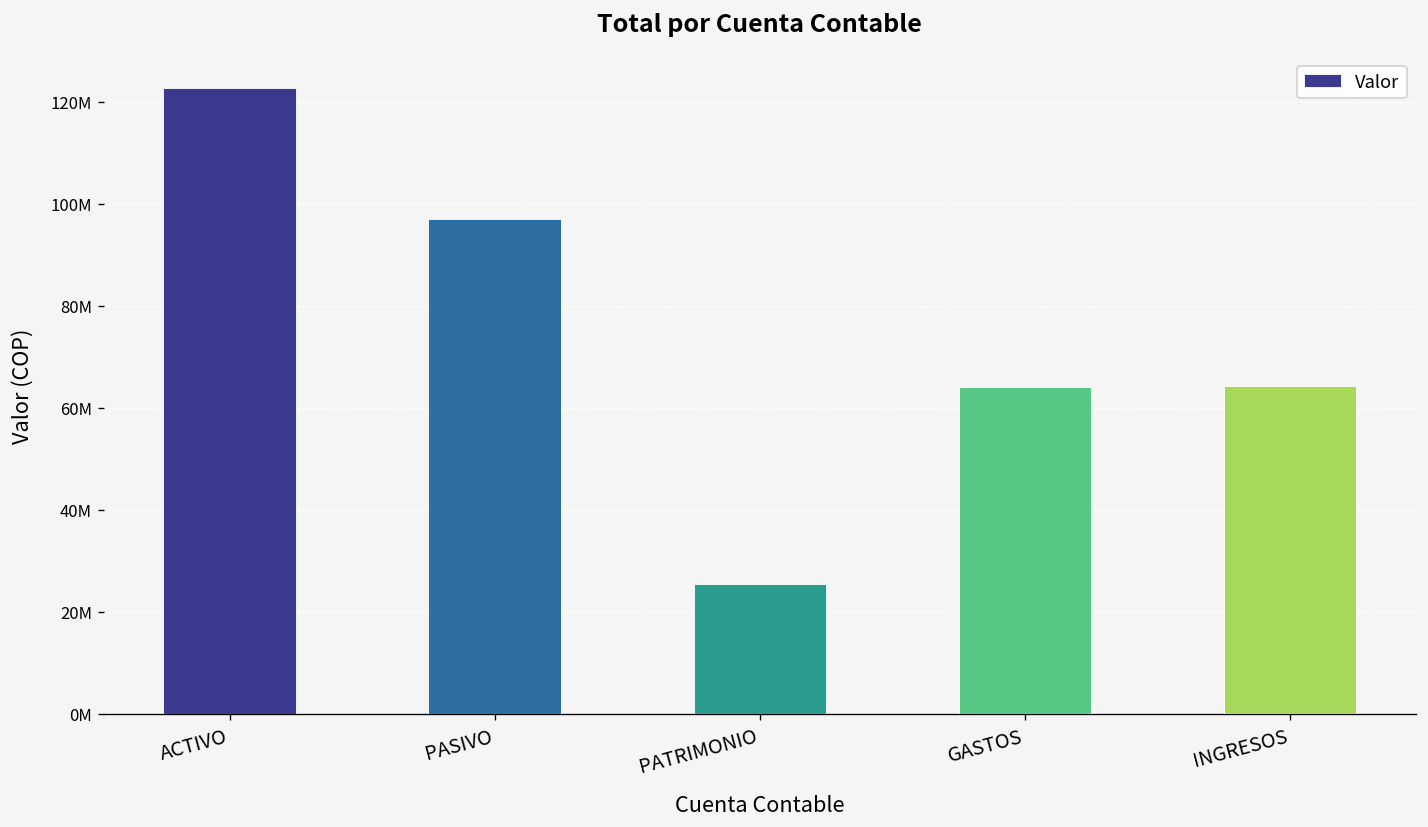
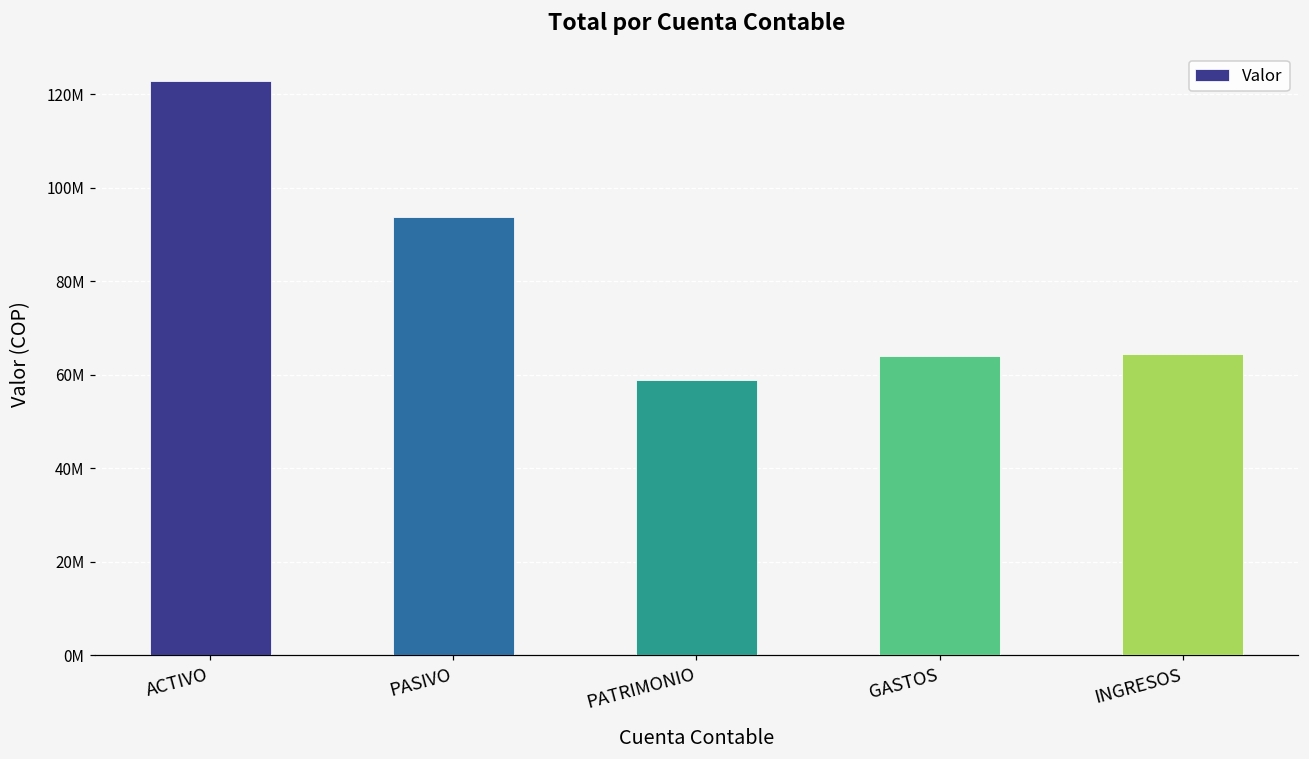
  {
    "ACTIVO": 123000000,
-   "PASIVO": 97000000,
-   "PATRIMONIO": 25000000,
+   "PASIVO": 94000000,
+   "PATRIMONIO": 59000000,
    "GASTOS": 64000000,
    "INGRESOS": 64000000
  }
